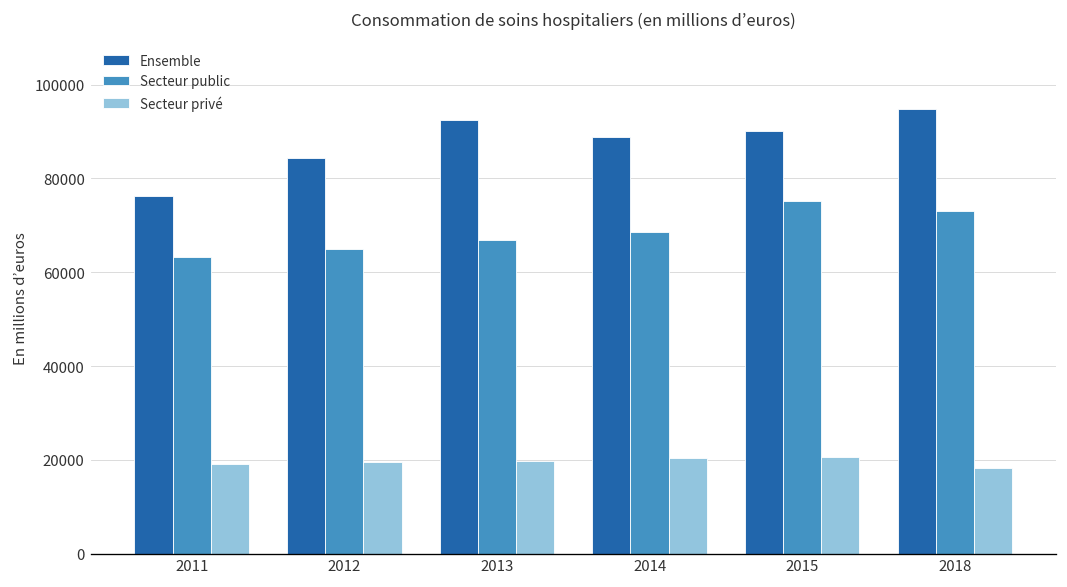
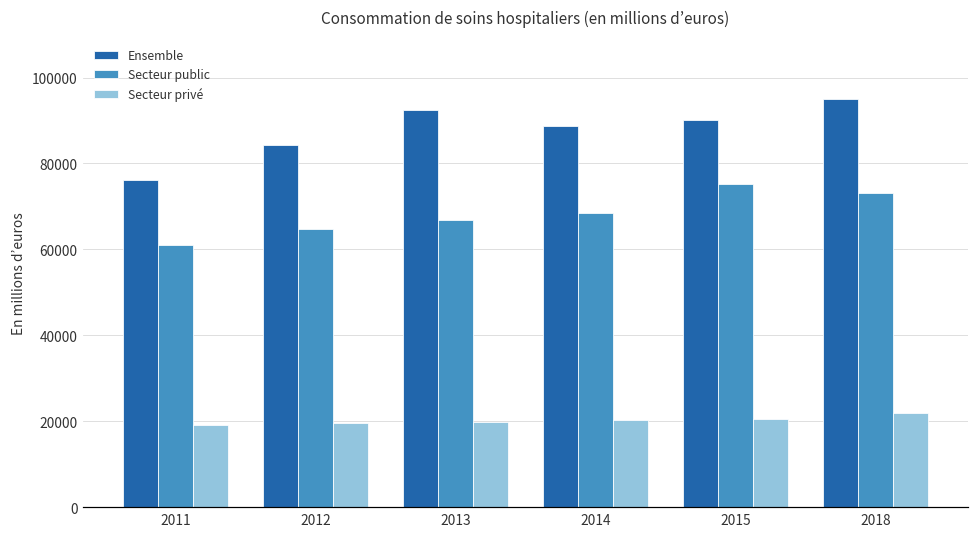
  {
    "Ensemble": {
      "2011": 76000,
      "2012": 84000,
      "2013": 92000,
      "2014": 89000,
      "2015": 90000,
      "2018": 95000
    },
    "Secteur public": {
-     "2011": 63000,
+     "2011": 61000,
      "2012": 65000,
      "2013": 67000,
      "2014": 68000,
      "2015": 75000,
      "2018": 73000
    },
    "Secteur privé": {
      "2011": 19000,
      "2012": 20000,
      "2013": 20000,
      "2014": 20000,
      "2015": 21000,
-     "2018": 18000
+     "2018": 22000
    }
  }
